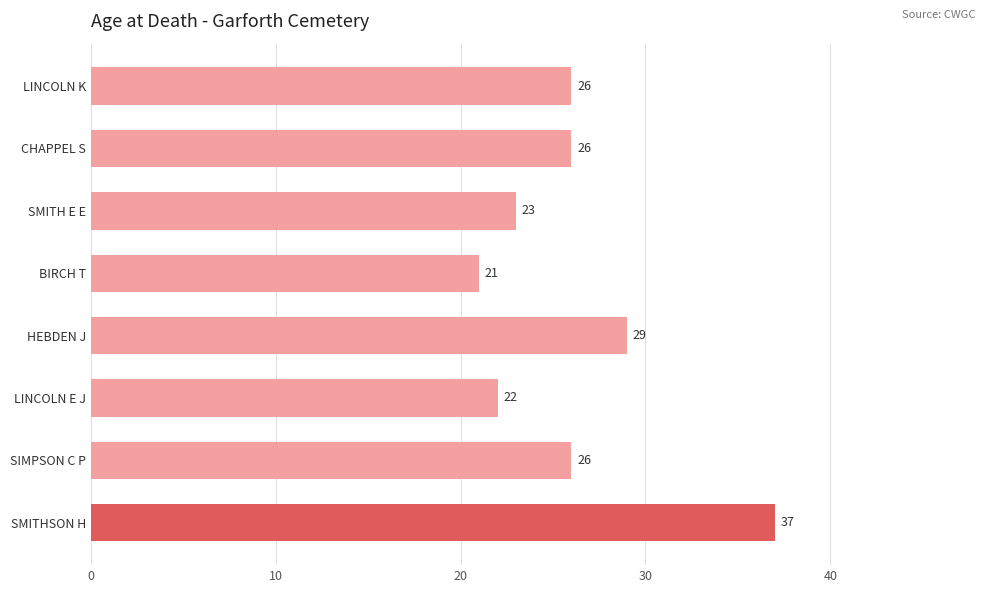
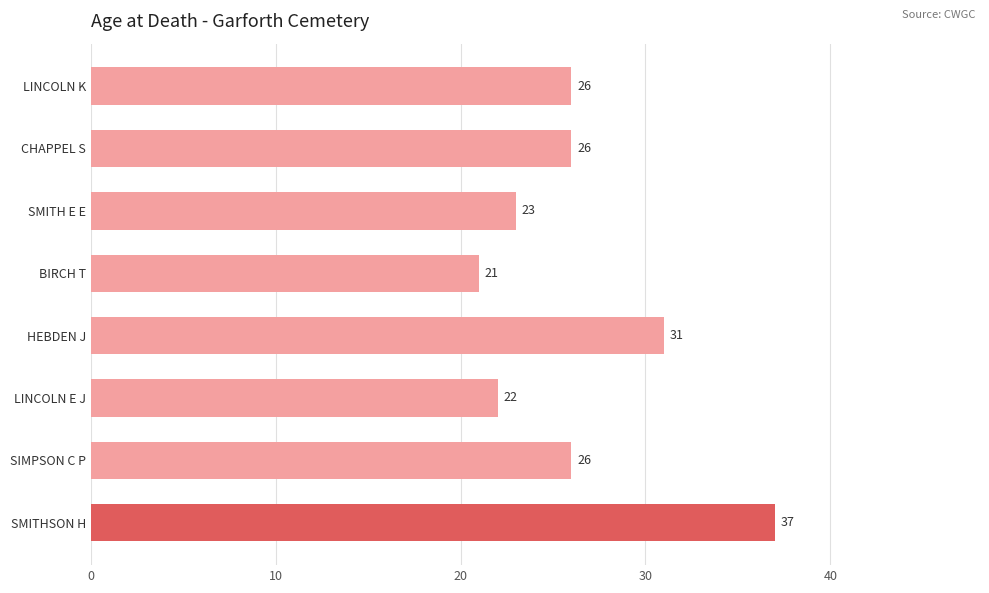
  {
    "LINCOLN K": 26,
    "CHAPPEL S": 26,
    "SMITH E E": 23,
    "BIRCH T": 21,
-   "HEBDEN J": 29,
+   "HEBDEN J": 31,
    "LINCOLN E J": 22,
    "SIMPSON C P": 26,
    "SMITHSON H": 37
  }
